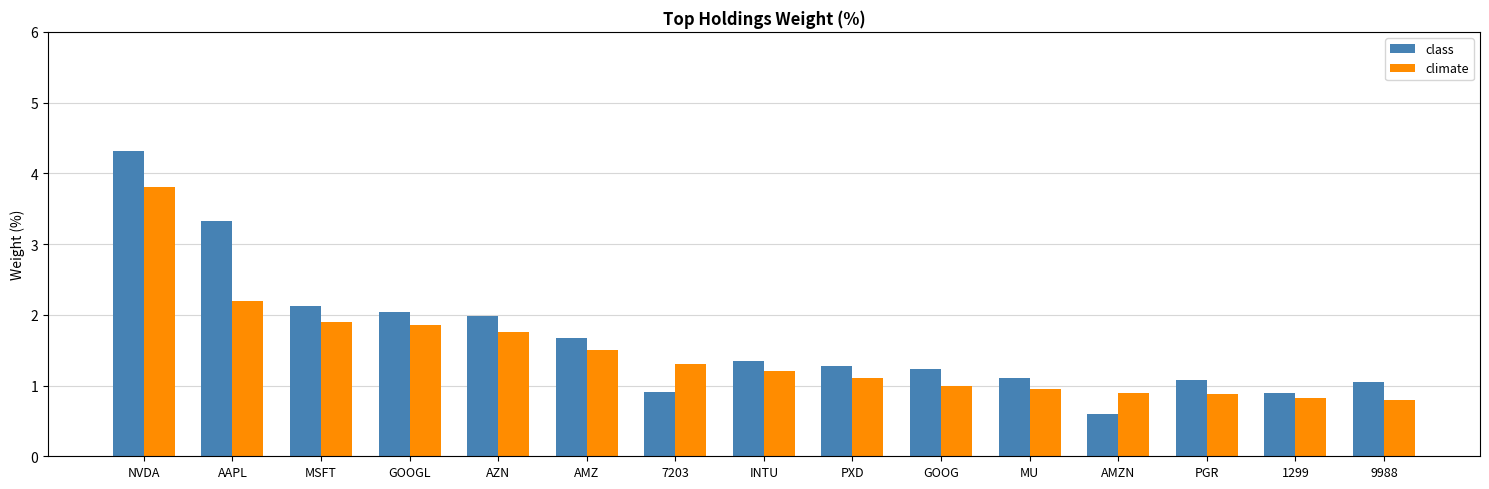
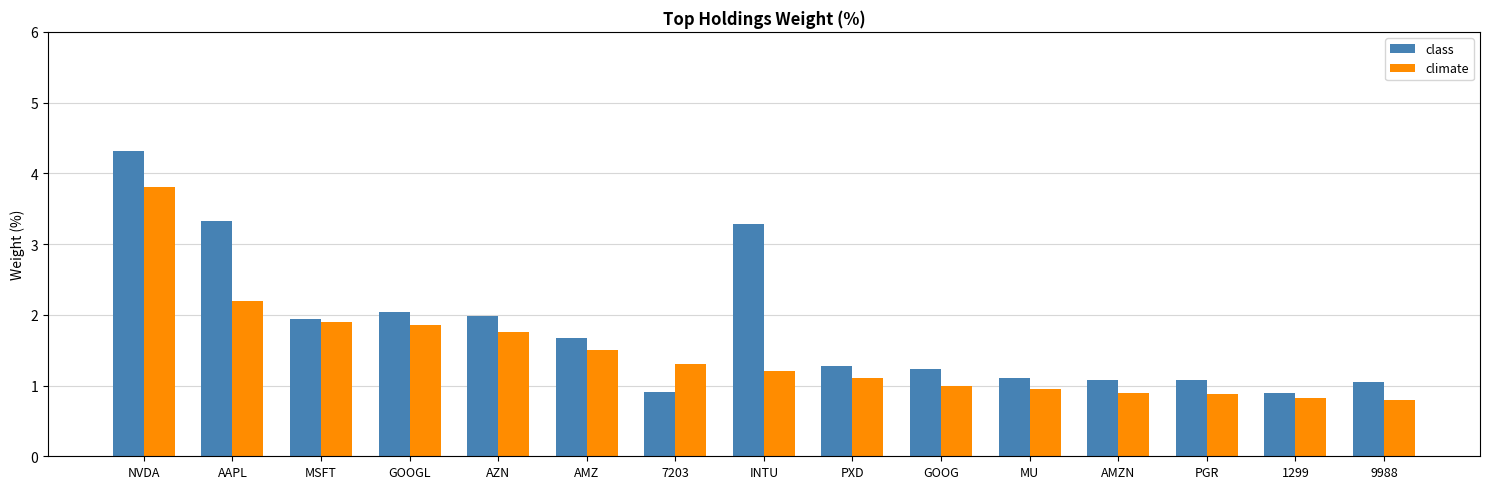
  {
    "class": {
      "NVDA": 4.3,
      "AAPL": 3.3,
-     "MSFT": 2.1,
+     "MSFT": 1.9,
      "GOOGL": 2.0,
      "AZN": 2.0,
      "AMZ": 1.7,
      "7203": 0.9,
-     "INTU": 1.3,
+     "INTU": 3.3,
      "PXD": 1.3,
      "GOOG": 1.2,
      "MU": 1.1,
-     "AMZN": 0.6,
+     "AMZN": 1.1,
      "PGR": 1.1,
      "1299": 0.9,
      "9988": 1.1
    },
    "climate": {
      "NVDA": 3.8,
      "AAPL": 2.2,
      "MSFT": 1.9,
      "GOOGL": 1.9,
      "AZN": 1.8,
      "AMZ": 1.5,
      "7203": 1.3,
      "INTU": 1.2,
      "PXD": 1.1,
      "GOOG": 1.0,
      "MU": 1.0,
      "AMZN": 0.9,
      "PGR": 0.9,
      "1299": 0.8,
      "9988": 0.8
    }
  }
